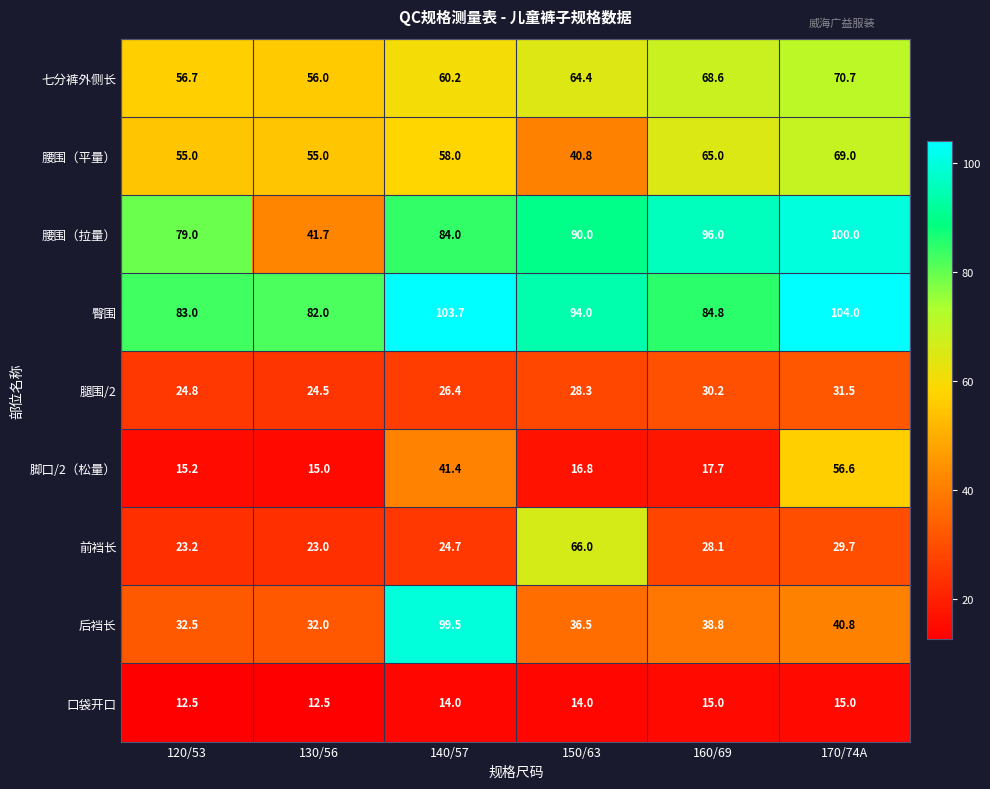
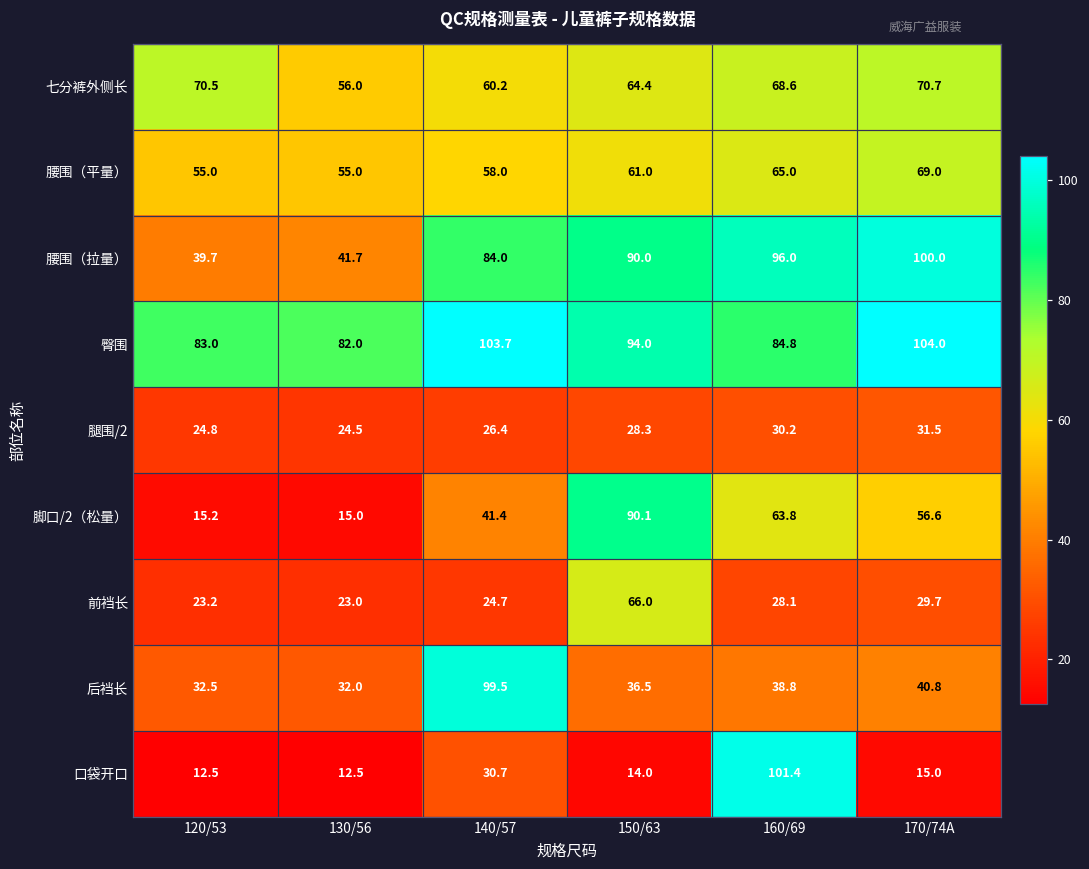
  {
    "七分裤外侧长": {
-     "120/53": 56.7,
+     "120/53": 70.5,
      "130/56": 56.0,
      "140/57": 60.2,
      "150/63": 64.4,
      "160/69": 68.6,
      "170/74A": 70.7
    },
    "腰围（平量）": {
      "120/53": 55.0,
      "130/56": 55.0,
      "140/57": 58.0,
-     "150/63": 40.8,
+     "150/63": 61.0,
      "160/69": 65.0,
      "170/74A": 69.0
    },
    "腰围（拉量）": {
-     "120/53": 79.0,
+     "120/53": 39.7,
      "130/56": 41.7,
      "140/57": 84.0,
      "150/63": 90.0,
      "160/69": 96.0,
      "170/74A": 100.0
    },
    "臀围": {
      "120/53": 83.0,
      "130/56": 82.0,
      "140/57": 103.7,
      "150/63": 94.0,
      "160/69": 84.8,
      "170/74A": 104.0
    },
    "腿围/2": {
      "120/53": 24.8,
      "130/56": 24.5,
      "140/57": 26.4,
      "150/63": 28.3,
      "160/69": 30.2,
      "170/74A": 31.5
    },
    "脚口/2（松量）": {
      "120/53": 15.2,
      "130/56": 15.0,
      "140/57": 41.4,
-     "150/63": 16.8,
-     "160/69": 17.7,
+     "150/63": 90.1,
+     "160/69": 63.8,
      "170/74A": 56.6
    },
    "前裆长": {
      "120/53": 23.2,
      "130/56": 23.0,
      "140/57": 24.7,
      "150/63": 66.0,
      "160/69": 28.1,
      "170/74A": 29.7
    },
    "后裆长": {
      "120/53": 32.5,
      "130/56": 32.0,
      "140/57": 99.5,
      "150/63": 36.5,
      "160/69": 38.8,
      "170/74A": 40.8
    },
    "口袋开口": {
      "120/53": 12.5,
      "130/56": 12.5,
-     "140/57": 14.0,
+     "140/57": 30.7,
      "150/63": 14.0,
-     "160/69": 15.0,
+     "160/69": 101.4,
      "170/74A": 15.0
    }
  }
